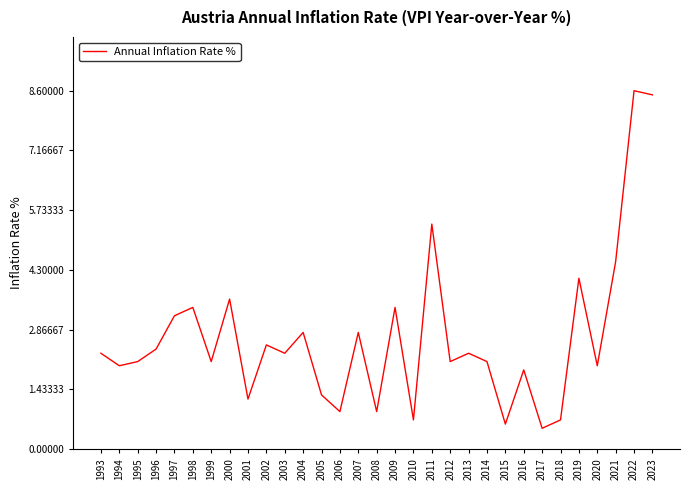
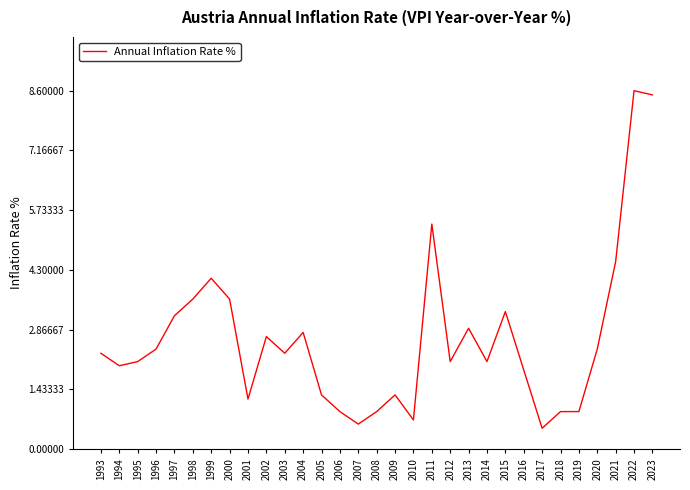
  {
    "1993": 2.3,
    "1994": 2.0,
    "1995": 2.1,
    "1996": 2.4,
    "1997": 3.2,
-   "1998": 3.4,
-   "1999": 2.1,
+   "1998": 3.6,
+   "1999": 4.1,
    "2000": 3.6,
    "2001": 1.2,
-   "2002": 2.5,
+   "2002": 2.7,
    "2003": 2.3,
    "2004": 2.8,
    "2005": 1.3,
    "2006": 0.9,
-   "2007": 2.8,
+   "2007": 0.6,
    "2008": 0.9,
-   "2009": 3.4,
+   "2009": 1.3,
    "2010": 0.7,
    "2011": 5.4,
    "2012": 2.1,
-   "2013": 2.3,
+   "2013": 2.9,
    "2014": 2.1,
-   "2015": 0.6,
+   "2015": 3.3,
    "2016": 1.9,
    "2017": 0.5,
-   "2018": 0.7,
-   "2019": 4.1,
-   "2020": 2.0,
+   "2018": 0.9,
+   "2019": 0.9,
+   "2020": 2.4,
    "2021": 4.5,
    "2022": 8.6,
    "2023": 8.5
  }
